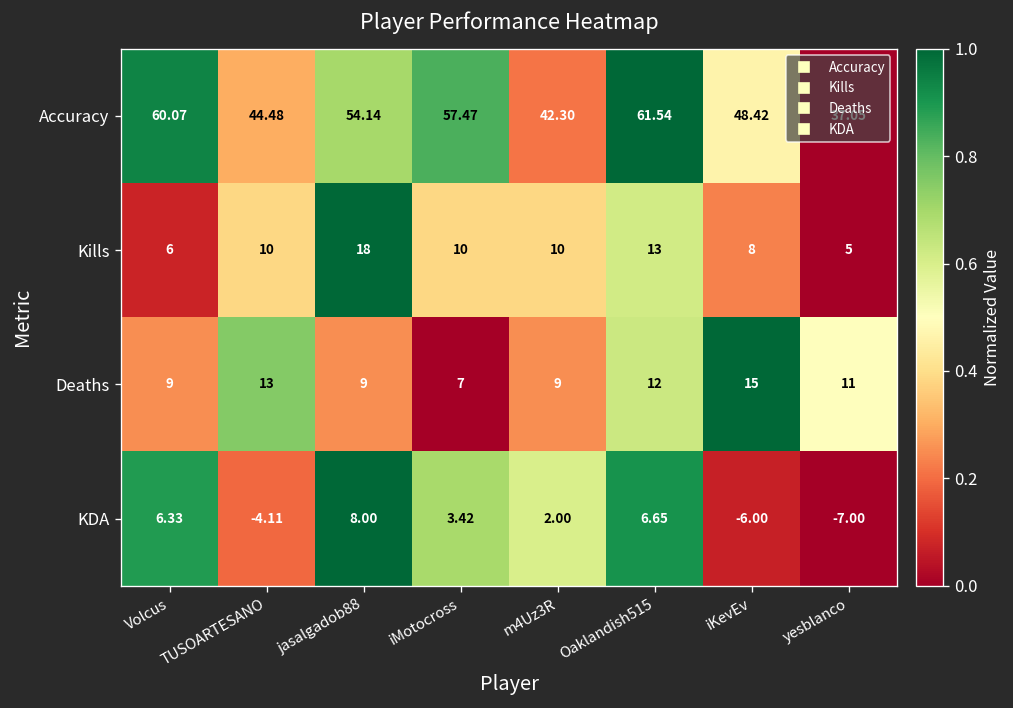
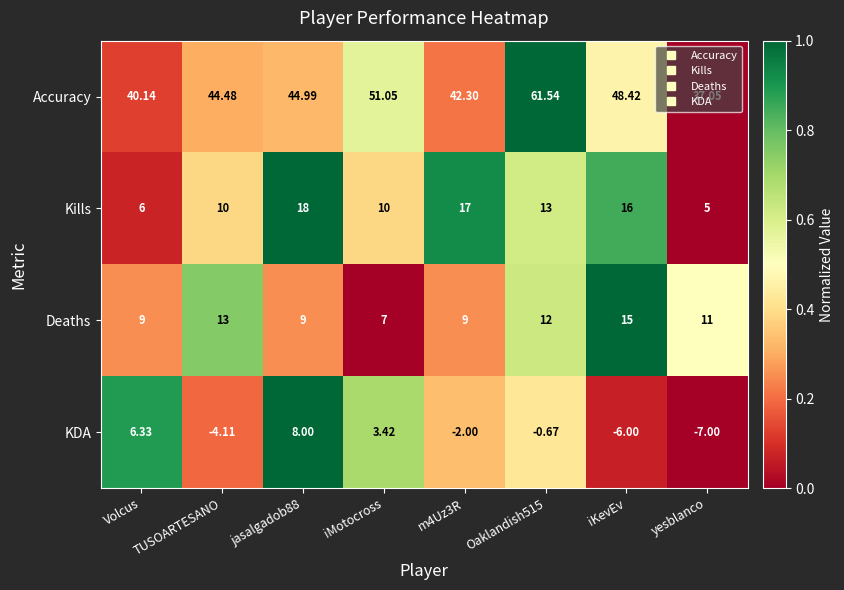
  {
    "Accuracy": {
-     "Volcus": 60.07,
+     "Volcus": 40.14,
      "TUSOARTESANO": 44.48,
-     "jasalgadob88": 54.14,
-     "iMotocross": 57.47,
+     "jasalgadob88": 44.99,
+     "iMotocross": 51.05,
      "m4Uz3R": 42.30,
      "Oaklandish515": 61.54,
      "iKevEv": 48.42
    },
    "Kills": {
      "Volcus": 6,
      "TUSOARTESANO": 10,
      "jasalgadob88": 18,
      "iMotocross": 10,
-     "m4Uz3R": 10,
+     "m4Uz3R": 17,
      "Oaklandish515": 13,
-     "iKevEv": 8,
+     "iKevEv": 16,
      "yesblanco": 5
    },
    "Deaths": {
      "Volcus": 9,
      "TUSOARTESANO": 13,
      "jasalgadob88": 9,
      "iMotocross": 7,
      "m4Uz3R": 9,
      "Oaklandish515": 12,
      "iKevEv": 15,
      "yesblanco": 11
    },
    "KDA": {
      "Volcus": 6.33,
      "TUSOARTESANO": -4.11,
      "jasalgadob88": 8.00,
      "iMotocross": 3.42,
-     "m4Uz3R": 2.00,
-     "Oaklandish515": 6.65,
+     "m4Uz3R": -2.00,
+     "Oaklandish515": -0.67,
      "iKevEv": -6.00,
      "yesblanco": -7.00
    }
  }
